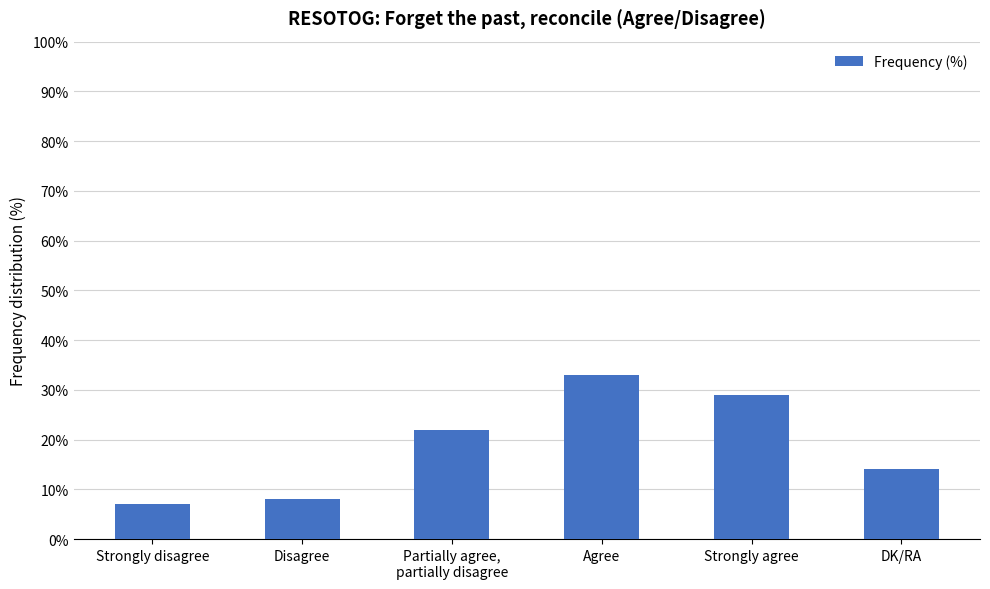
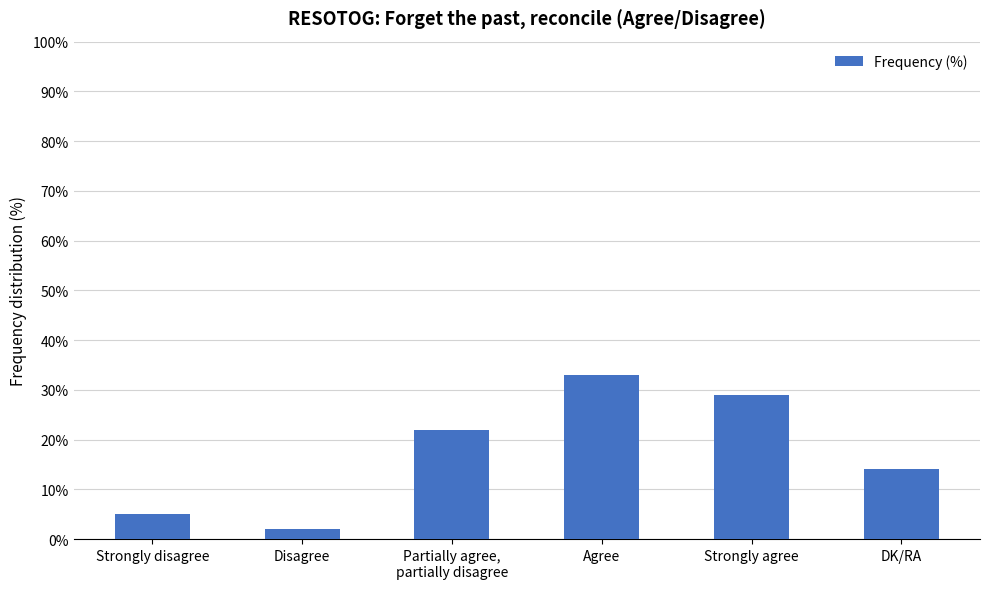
  {
-   "Strongly disagree": "7%",
-   "Disagree": "8%",
+   "Strongly disagree": "5%",
+   "Disagree": "2%",
    "Partially agree, partially disagree": "22%",
    "Agree": "33%",
    "Strongly agree": "29%",
    "DK/RA": "14%"
  }
